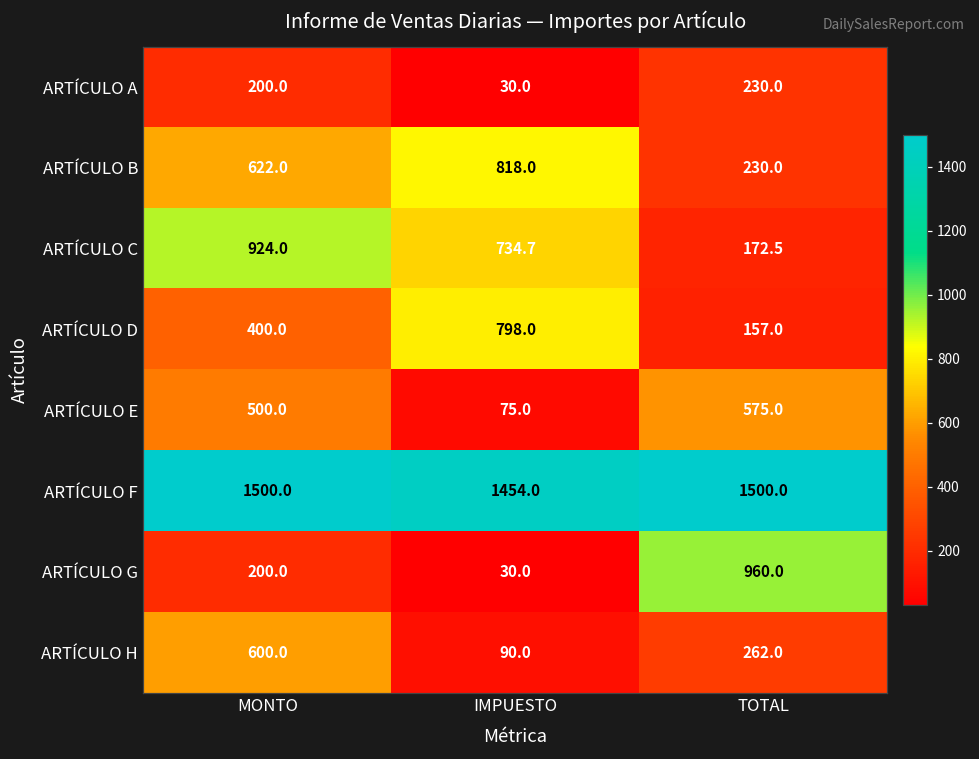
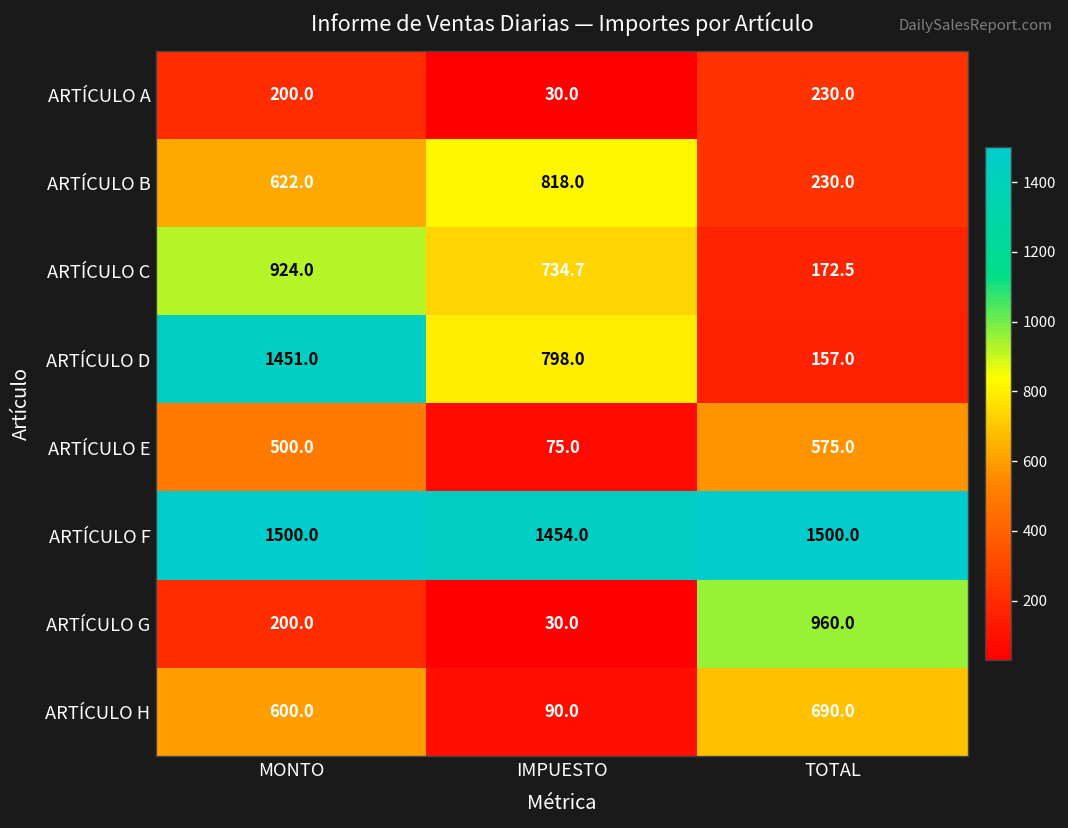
  {
    "ARTÍCULO A": {
      "MONTO": 200.0,
      "IMPUESTO": 30.0,
      "TOTAL": 230.0
    },
    "ARTÍCULO B": {
      "MONTO": 622.0,
      "IMPUESTO": 818.0,
      "TOTAL": 230.0
    },
    "ARTÍCULO C": {
      "MONTO": 924.0,
      "IMPUESTO": 734.7,
      "TOTAL": 172.5
    },
    "ARTÍCULO D": {
-     "MONTO": 400.0,
+     "MONTO": 1451.0,
      "IMPUESTO": 798.0,
      "TOTAL": 157.0
    },
    "ARTÍCULO E": {
      "MONTO": 500.0,
      "IMPUESTO": 75.0,
      "TOTAL": 575.0
    },
    "ARTÍCULO F": {
      "MONTO": 1500.0,
      "IMPUESTO": 1454.0,
      "TOTAL": 1500.0
    },
    "ARTÍCULO G": {
      "MONTO": 200.0,
      "IMPUESTO": 30.0,
      "TOTAL": 960.0
    },
    "ARTÍCULO H": {
      "MONTO": 600.0,
      "IMPUESTO": 90.0,
-     "TOTAL": 262.0
+     "TOTAL": 690.0
    }
  }
